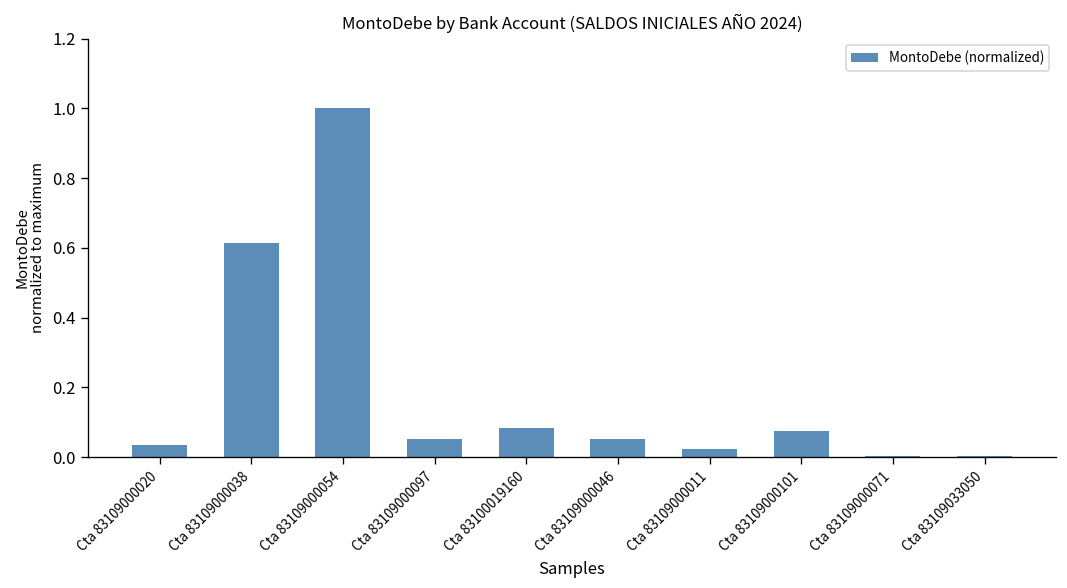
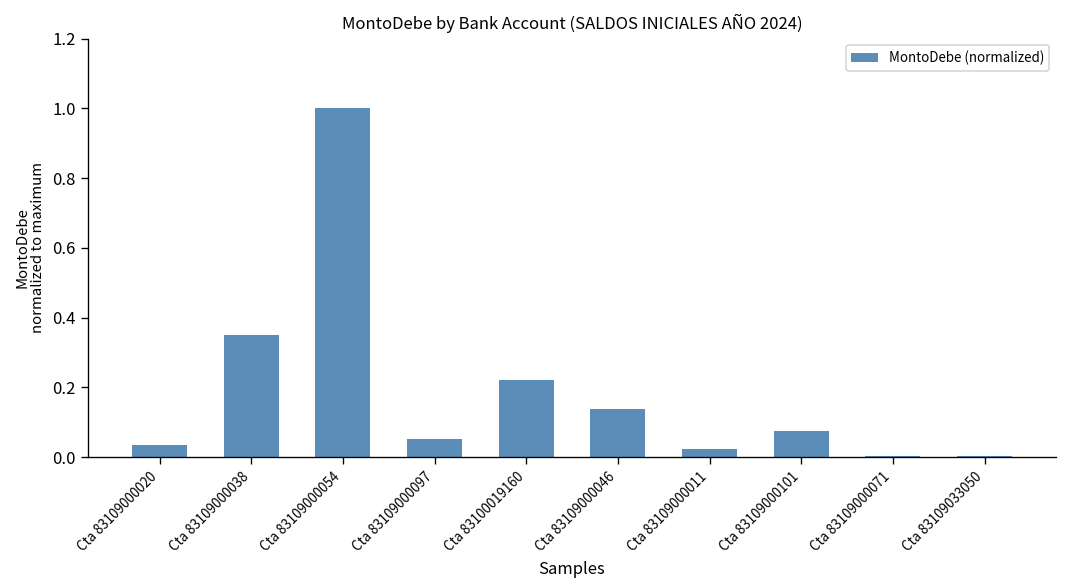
  {
    "Cta 83109000020": 0.03,
-   "Cta 83109000038": 0.61,
+   "Cta 83109000038": 0.35,
    "Cta 83109000054": 1.00,
    "Cta 83109000097": 0.05,
-   "Cta 83100019160": 0.08,
-   "Cta 83109000046": 0.05,
+   "Cta 83100019160": 0.22,
+   "Cta 83109000046": 0.14,
    "Cta 83109000011": 0.02,
    "Cta 83109000101": 0.08
  }
